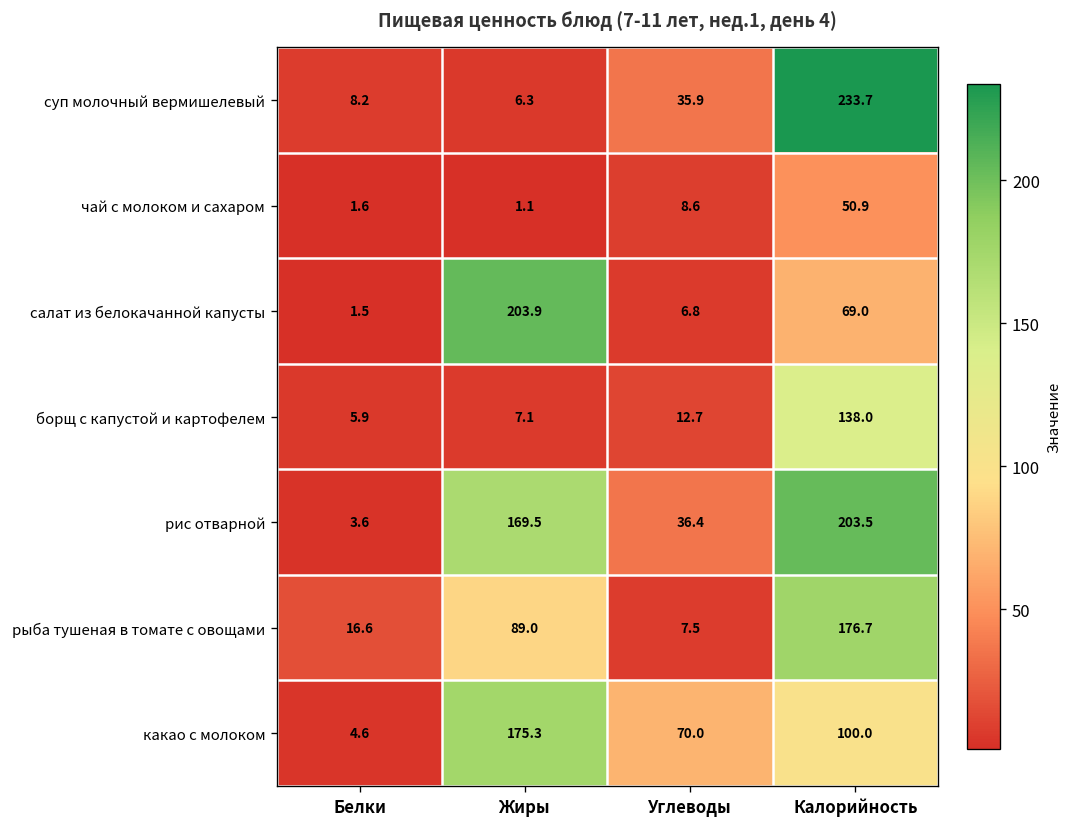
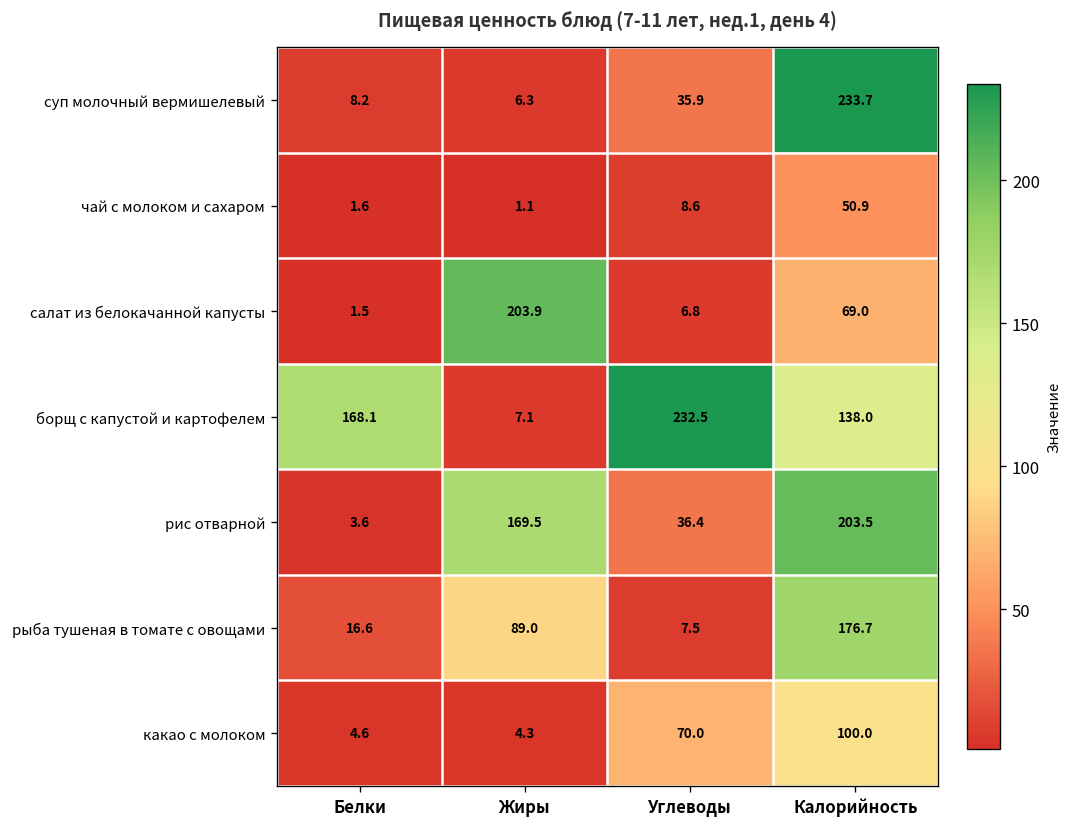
  {
    "суп молочный вермишелевый": {
      "Белки": 8.2,
      "Жиры": 6.3,
      "Углеводы": 35.9,
      "Калорийность": 233.7
    },
    "чай с молоком и сахаром": {
      "Белки": 1.6,
      "Жиры": 1.1,
      "Углеводы": 8.6,
      "Калорийность": 50.9
    },
    "салат из белокачанной капусты": {
      "Белки": 1.5,
      "Жиры": 203.9,
      "Углеводы": 6.8,
      "Калорийность": 69.0
    },
    "борщ с капустой и картофелем": {
-     "Белки": 5.9,
+     "Белки": 168.1,
      "Жиры": 7.1,
-     "Углеводы": 12.7,
+     "Углеводы": 232.5,
      "Калорийность": 138.0
    },
    "рис отварной": {
      "Белки": 3.6,
      "Жиры": 169.5,
      "Углеводы": 36.4,
      "Калорийность": 203.5
    },
    "рыба тушеная в томате с овощами": {
      "Белки": 16.6,
      "Жиры": 89.0,
      "Углеводы": 7.5,
      "Калорийность": 176.7
    },
    "какао с молоком": {
      "Белки": 4.6,
-     "Жиры": 175.3,
+     "Жиры": 4.3,
      "Углеводы": 70.0,
      "Калорийность": 100.0
    }
  }
